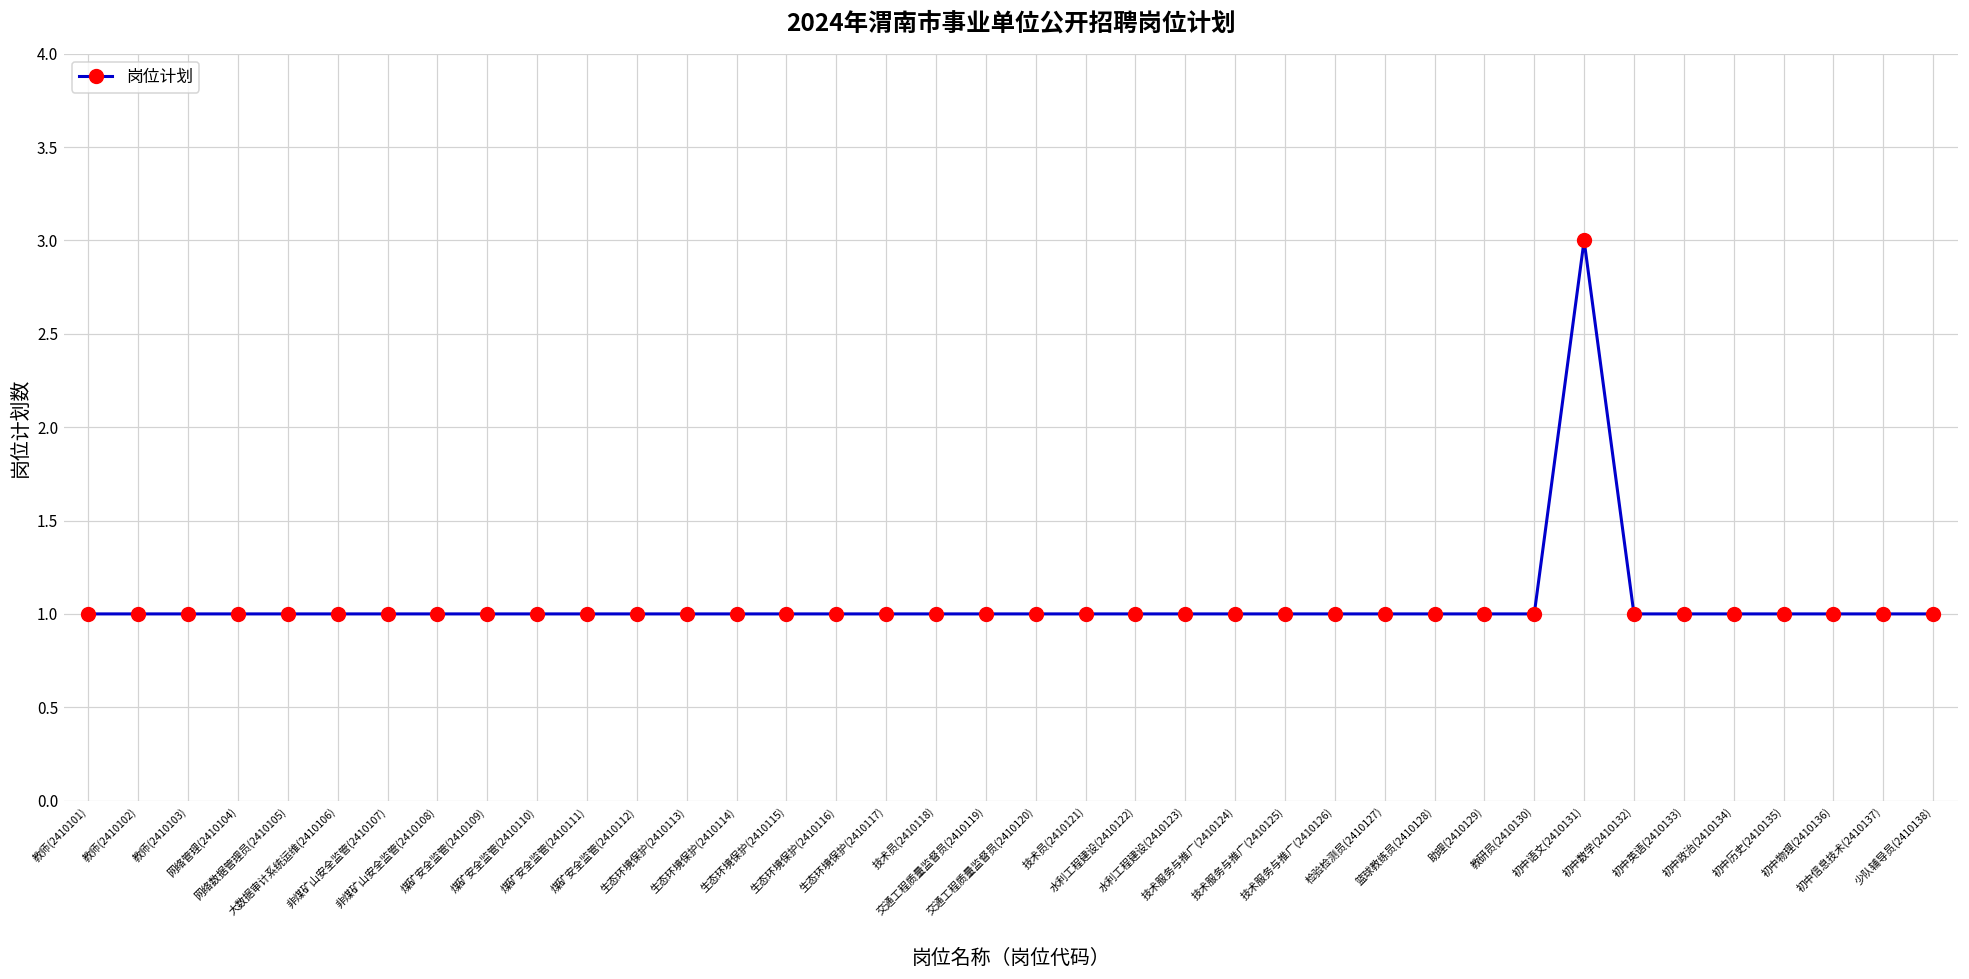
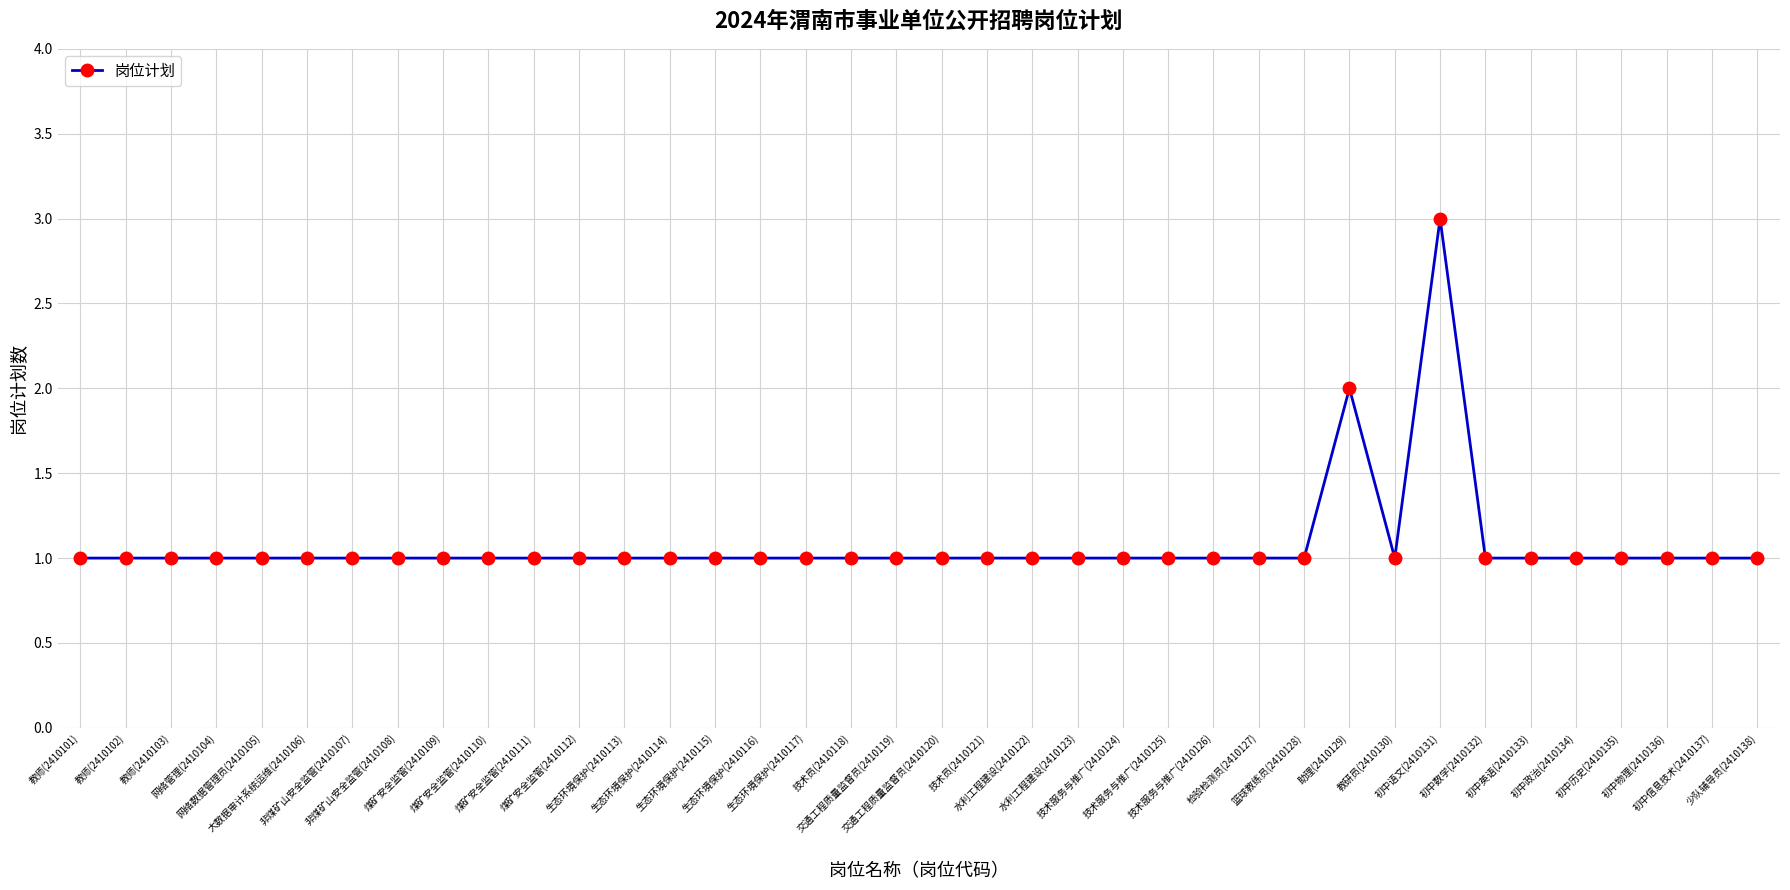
  {
    "教师(2410101)": 1,
    "教师(2410102)": 1,
    "教师(2410103)": 1,
    "网络管理(2410104)": 1,
    "网络数据管理员(2410105)": 1,
    "大数据审计系统运维(2410106)": 1,
    "非煤矿山安全监管(2410107)": 1,
    "非煤矿山安全监管(2410108)": 1,
    "煤矿安全监管(2410109)": 1,
    "煤矿安全监管(2410110)": 1,
    "煤矿安全监管(2410111)": 1,
    "煤矿安全监管(2410112)": 1,
    "生态环境保护(2410113)": 1,
    "生态环境保护(2410114)": 1,
    "生态环境保护(2410115)": 1,
    "生态环境保护(2410116)": 1,
    "生态环境保护(2410117)": 1,
    "技术员(2410118)": 1,
    "交通工程质量监督员(2410119)": 1,
    "交通工程质量监督员(2410120)": 1,
    "技术员(2410121)": 1,
    "水利工程建设(2410122)": 1,
    "水利工程建设(2410123)": 1,
    "技术服务与推广(2410124)": 1,
    "技术服务与推广(2410125)": 1,
    "技术服务与推广(2410126)": 1,
    "检验检测员(2410127)": 1,
    "篮球教练员(2410128)": 1,
-   "助理(2410129)": 1,
+   "助理(2410129)": 2,
    "教研员(2410130)": 1,
    "初中语文(2410131)": 3,
    "初中数学(2410132)": 1,
    "初中英语(2410133)": 1,
    "初中政治(2410134)": 1,
    "初中历史(2410135)": 1,
    "初中物理(2410136)": 1,
    "初中信息技术(2410137)": 1,
    "少队辅导员(2410138)": 1
  }
